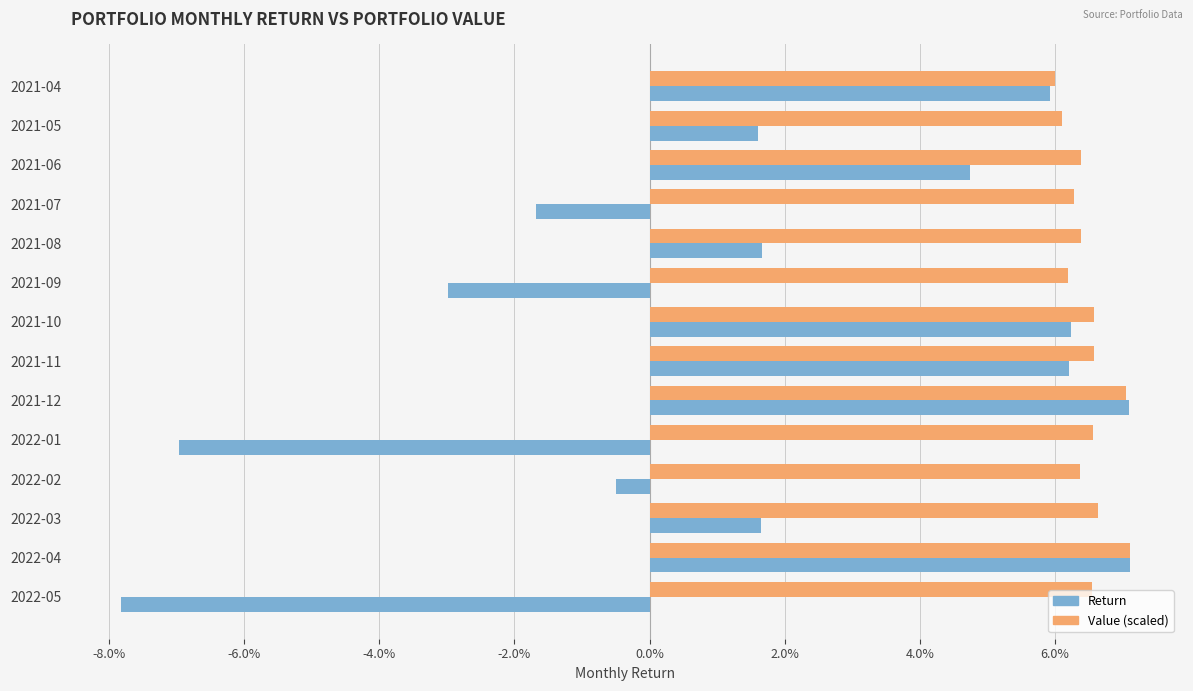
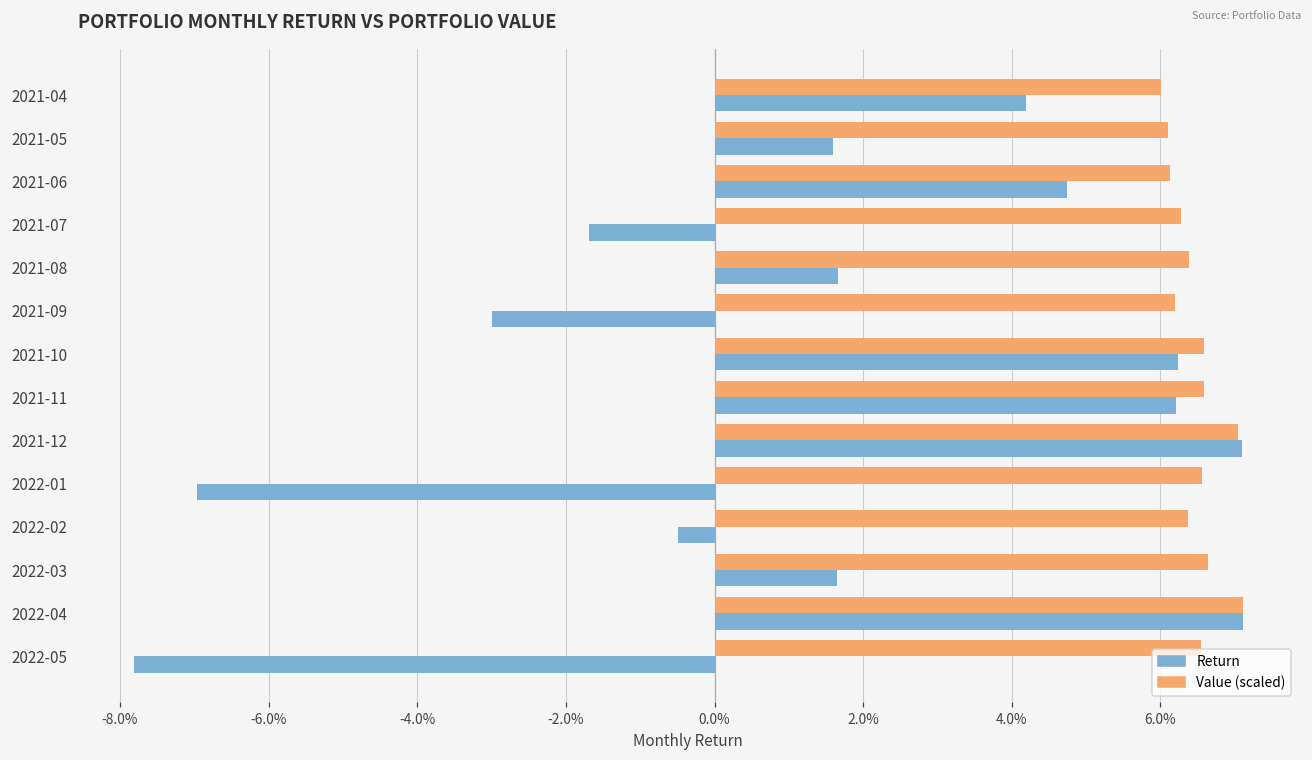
  {
    "Return": {
-     "2021-04": "5.9%",
+     "2021-04": "4.2%",
      "2021-05": "1.6%",
      "2021-06": "4.7%",
      "2021-07": "-1.7%",
      "2021-08": "1.7%",
      "2021-09": "-3.0%",
      "2021-10": "6.2%",
      "2021-11": "6.2%",
      "2021-12": "7.1%",
      "2022-01": "-7.0%",
      "2022-02": "-0.5%",
      "2022-03": "1.6%",
      "2022-04": "7.1%",
      "2022-05": "-7.8%"
    },
    "Value (scaled)": {
      "2021-04": "6.0%",
      "2021-05": "6.1%",
-     "2021-06": "6.4%",
+     "2021-06": "6.1%",
      "2021-07": "6.3%",
      "2021-08": "6.4%",
      "2021-09": "6.2%",
      "2021-10": "6.6%",
      "2021-11": "6.6%",
      "2021-12": "7.0%",
      "2022-01": "6.6%",
      "2022-02": "6.4%",
      "2022-03": "6.6%",
      "2022-04": "7.1%",
      "2022-05": "6.5%"
    }
  }
